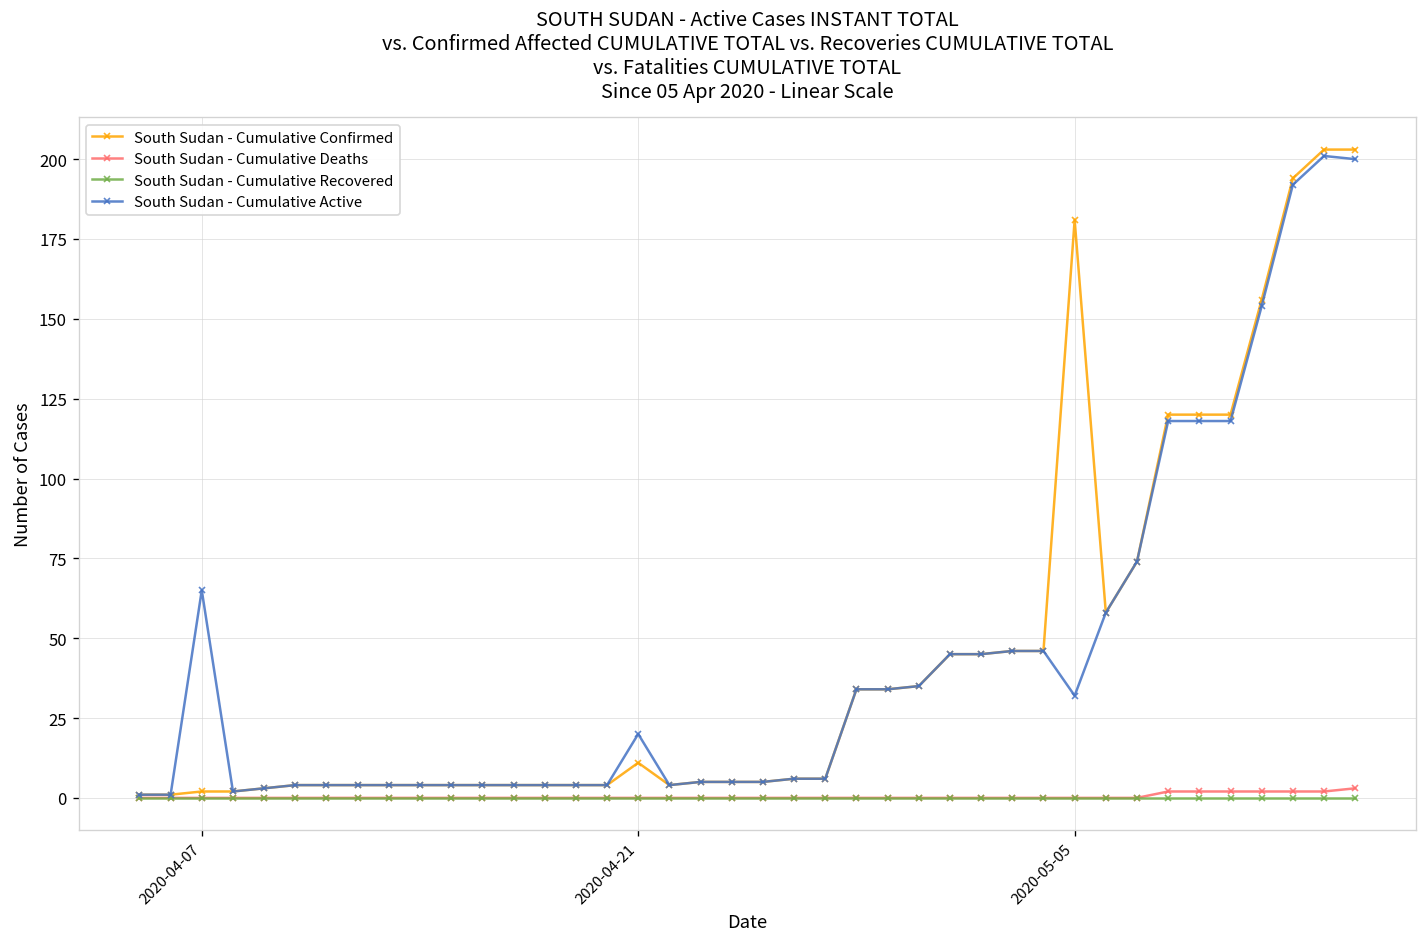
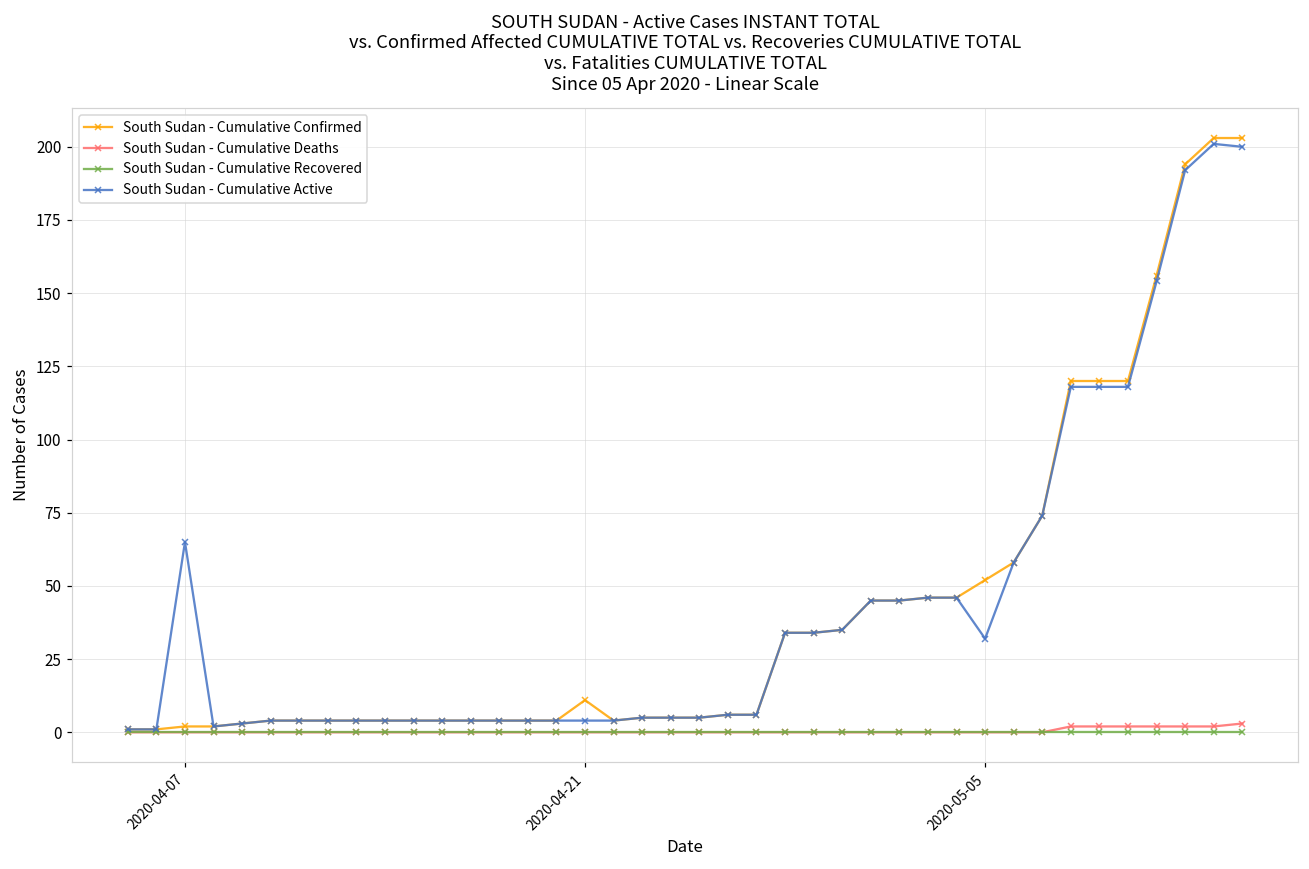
  {
    "South Sudan - Cumulative Confirmed": {
      "2020-04-07": 2,
      "2020-04-21": 11,
-     "2020-05-05": 181
+     "2020-05-05": 52
    },
    "South Sudan - Cumulative Active": {
      "2020-04-07": 65,
-     "2020-04-21": 20,
+     "2020-04-21": 4,
      "2020-05-05": 32
    }
  }
